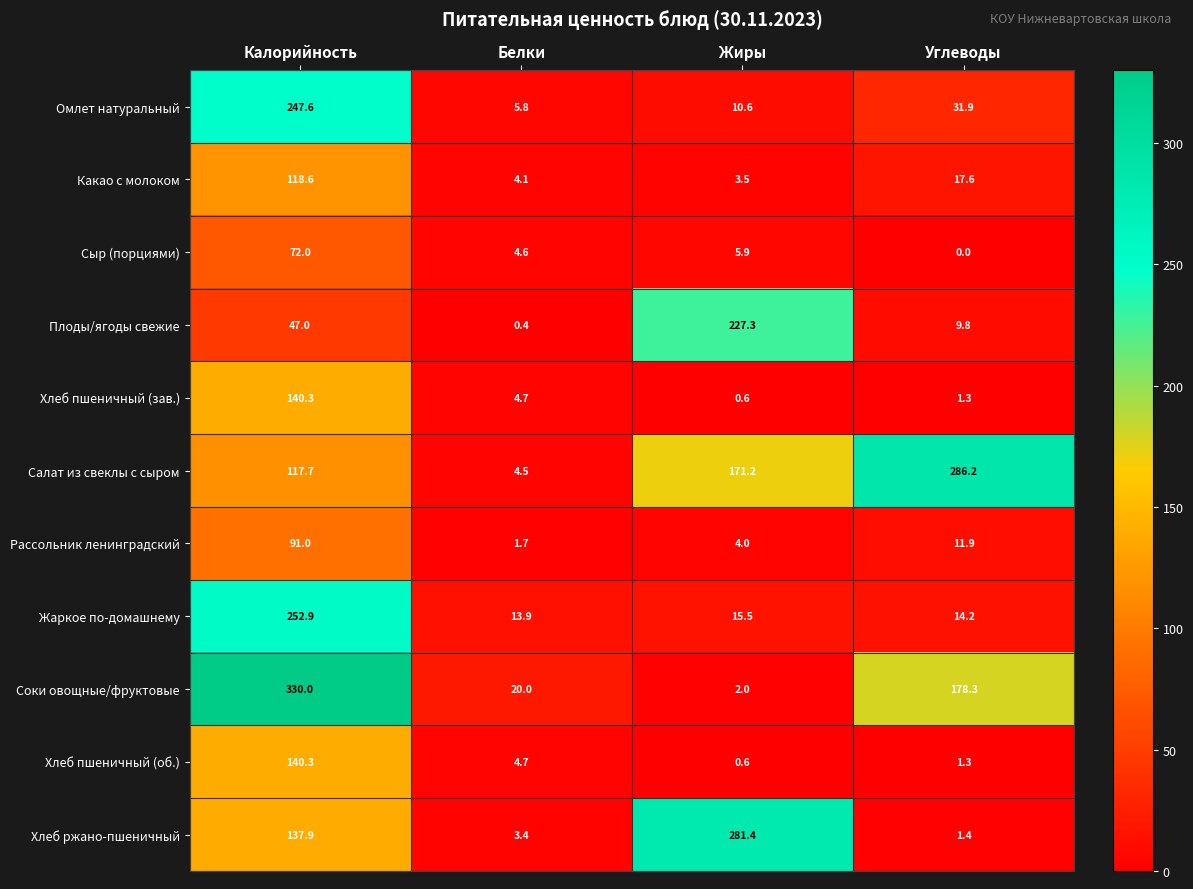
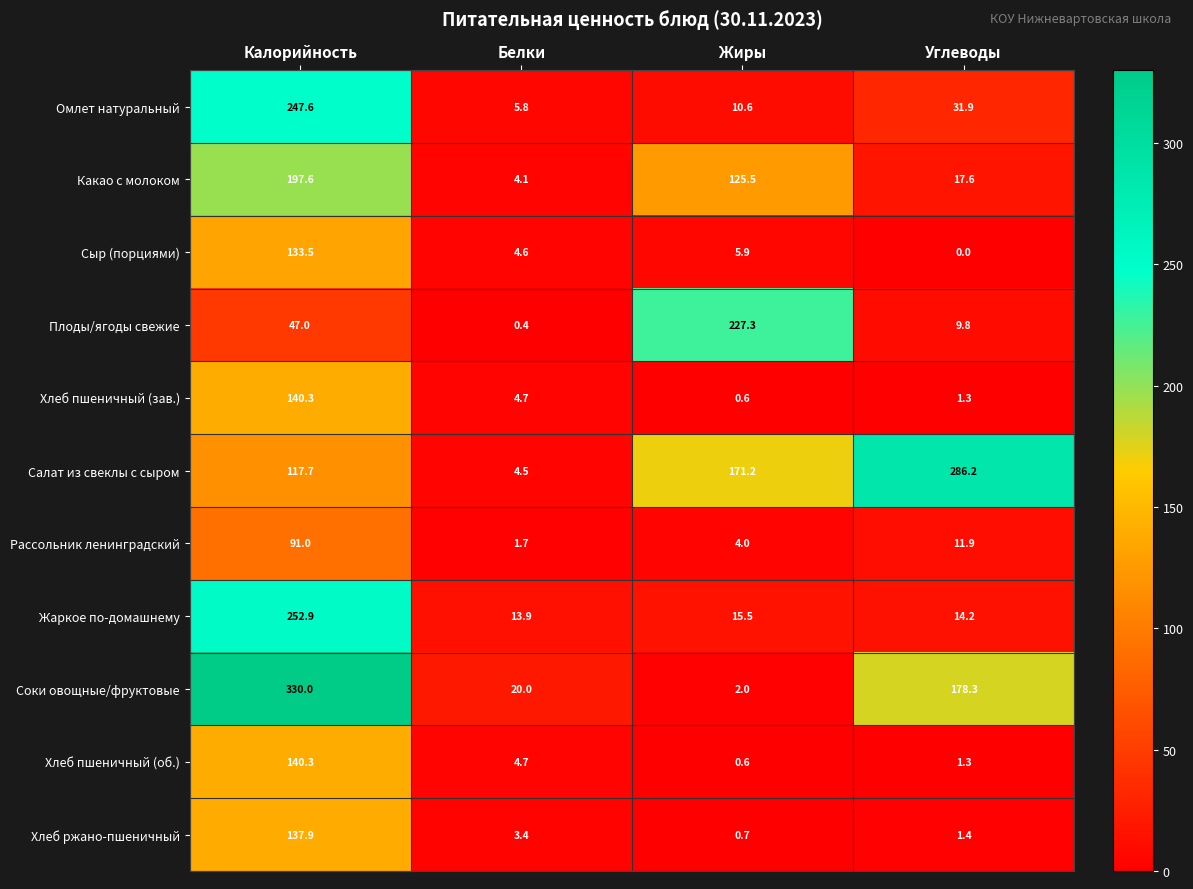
  {
    "Омлет натуральный": {
      "Калорийность": 247.6,
      "Белки": 5.8,
      "Жиры": 10.6,
      "Углеводы": 31.9
    },
    "Какао с молоком": {
-     "Калорийность": 118.6,
+     "Калорийность": 197.6,
      "Белки": 4.1,
-     "Жиры": 3.5,
+     "Жиры": 125.5,
      "Углеводы": 17.6
    },
    "Сыр (порциями)": {
-     "Калорийность": 72.0,
+     "Калорийность": 133.5,
      "Белки": 4.6,
      "Жиры": 5.9,
      "Углеводы": 0.0
    },
    "Плоды/ягоды свежие": {
      "Калорийность": 47.0,
      "Белки": 0.4,
      "Жиры": 227.3,
      "Углеводы": 9.8
    },
    "Хлеб пшеничный (зав.)": {
      "Калорийность": 140.3,
      "Белки": 4.7,
      "Жиры": 0.6,
      "Углеводы": 1.3
    },
    "Салат из свеклы с сыром": {
      "Калорийность": 117.7,
      "Белки": 4.5,
      "Жиры": 171.2,
      "Углеводы": 286.2
    },
    "Рассольник ленинградский": {
      "Калорийность": 91.0,
      "Белки": 1.7,
      "Жиры": 4.0,
      "Углеводы": 11.9
    },
    "Жаркое по-домашнему": {
      "Калорийность": 252.9,
      "Белки": 13.9,
      "Жиры": 15.5,
      "Углеводы": 14.2
    },
    "Соки овощные/фруктовые": {
      "Калорийность": 330.0,
      "Белки": 20.0,
      "Жиры": 2.0,
      "Углеводы": 178.3
    },
    "Хлеб пшеничный (об.)": {
      "Калорийность": 140.3,
      "Белки": 4.7,
      "Жиры": 0.6,
      "Углеводы": 1.3
    },
    "Хлеб ржано-пшеничный": {
      "Калорийность": 137.9,
      "Белки": 3.4,
-     "Жиры": 281.4,
+     "Жиры": 0.7,
      "Углеводы": 1.4
    }
  }
